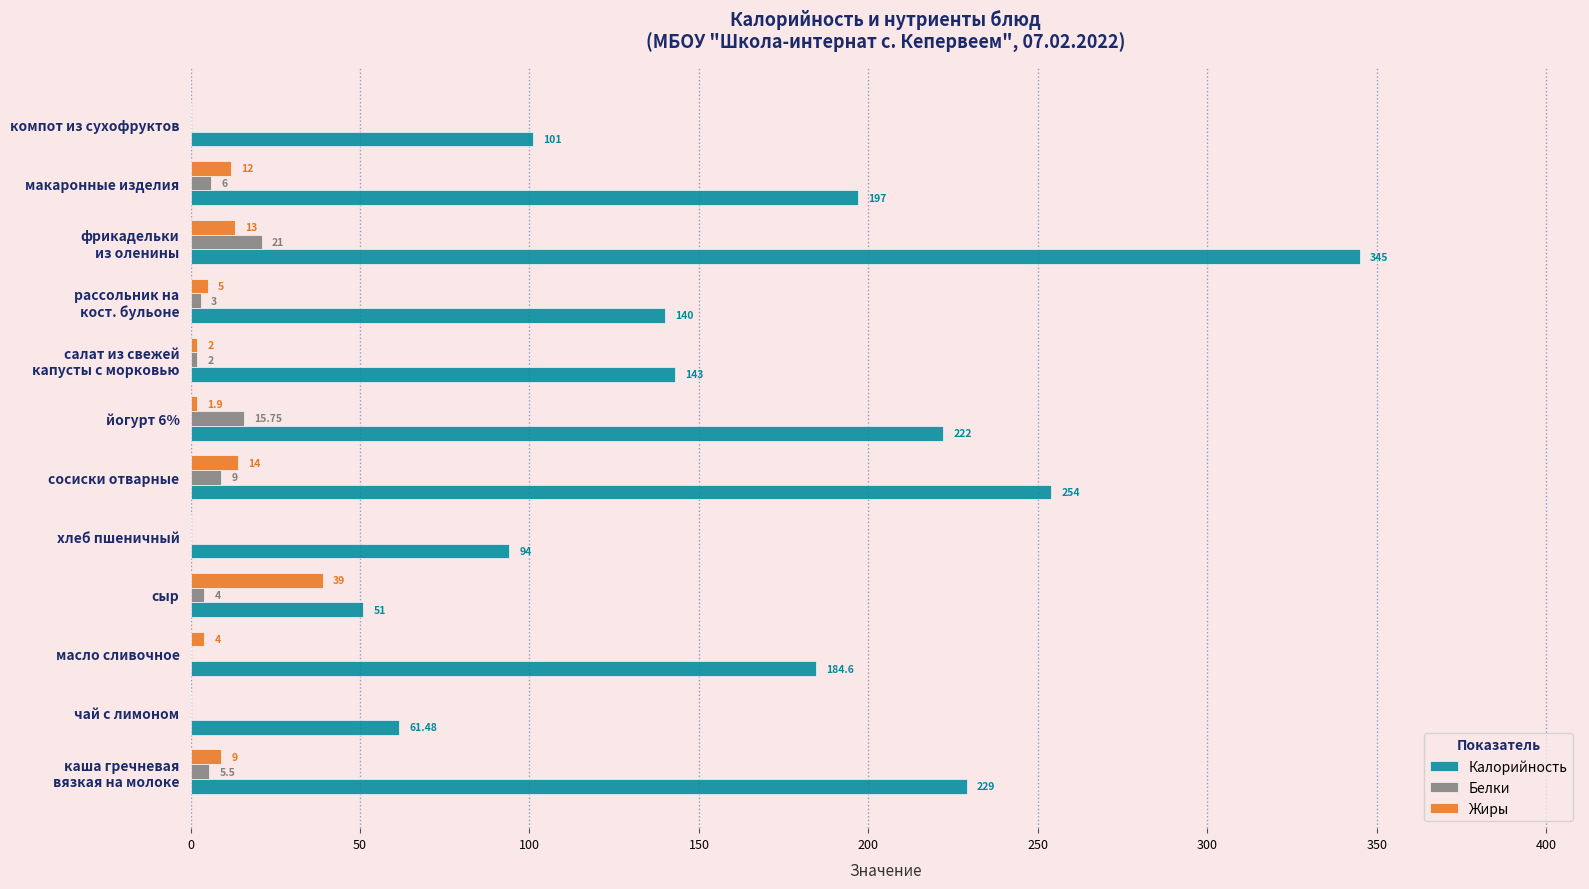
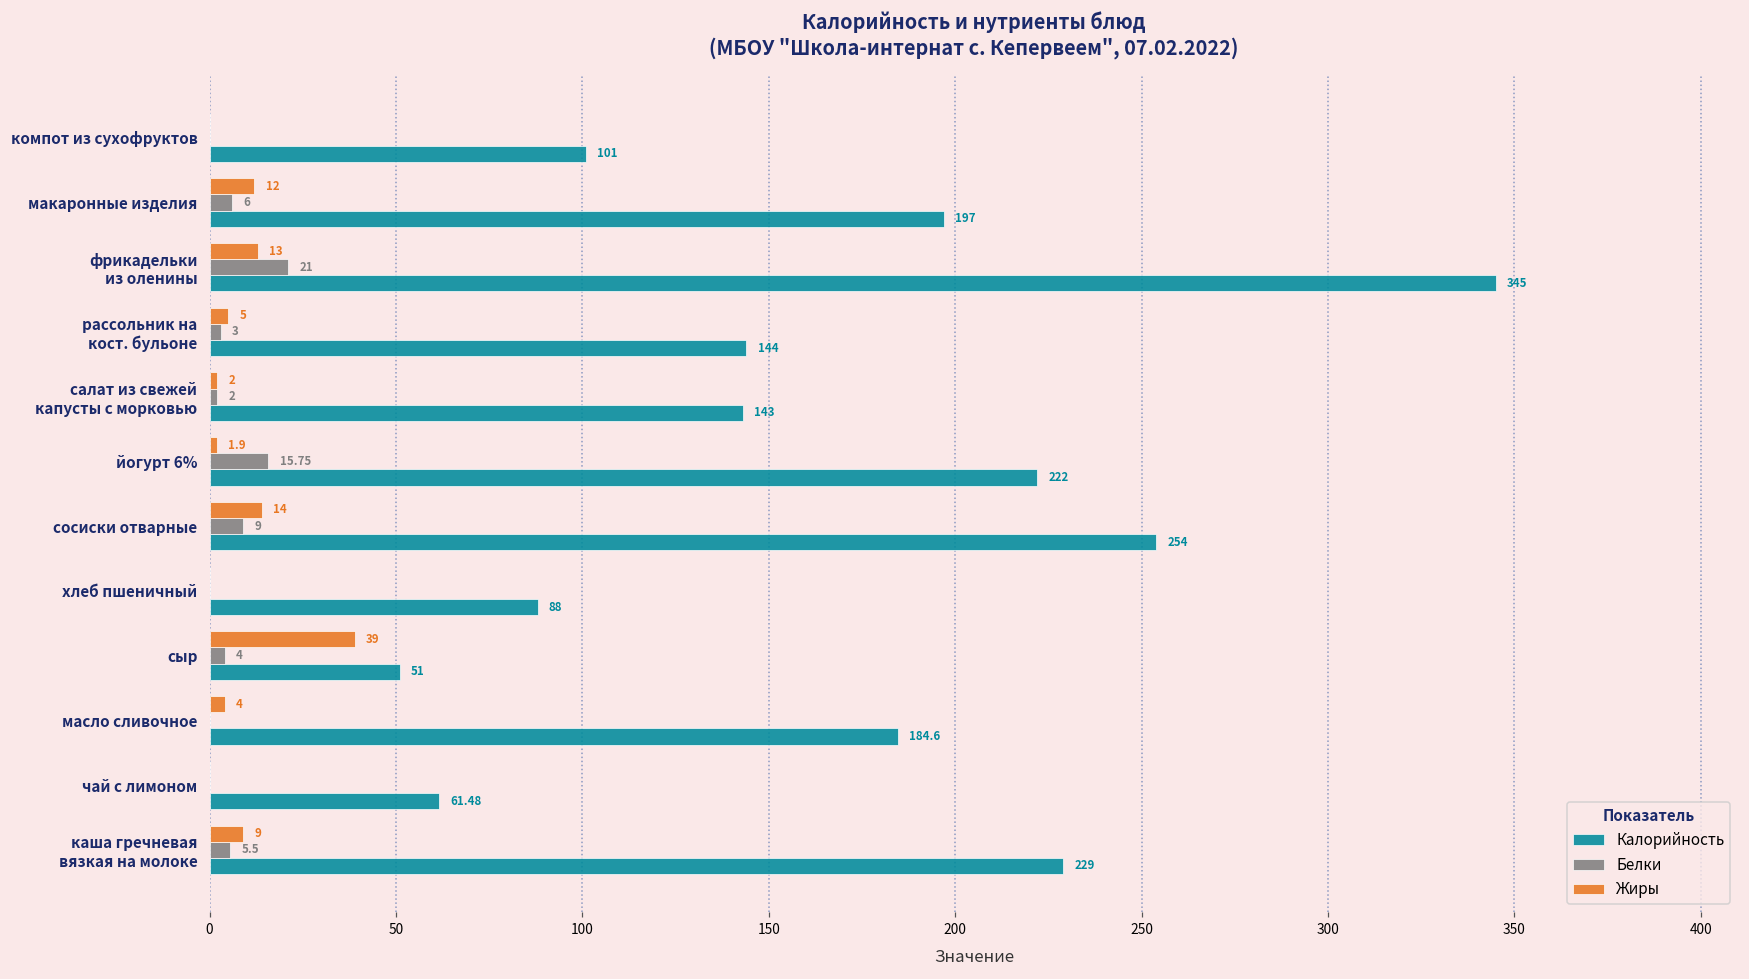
  {
    "Калорийность": {
      "компот из сухофруктов": 101,
      "макаронные изделия": 197,
      "фрикадельки из оленины": 345,
-     "рассольник на кост. бульоне": 140,
+     "рассольник на кост. бульоне": 144,
      "салат из свежей капусты с морковью": 143,
      "йогурт 6%": 222,
      "сосиски отварные": 254,
-     "хлеб пшеничный": 94,
+     "хлеб пшеничный": 88,
      "сыр": 51,
      "масло сливочное": 184.6,
      "чай с лимоном": 61.48,
      "каша гречневая вязкая на молоке": 229
    },
    "Белки": {
      "макаронные изделия": 6,
      "фрикадельки из оленины": 21,
      "рассольник на кост. бульоне": 3,
      "салат из свежей капусты с морковью": 2,
      "йогурт 6%": 15.75,
      "сосиски отварные": 9,
      "сыр": 4,
      "каша гречневая вязкая на молоке": 5.5
    },
    "Жиры": {
      "макаронные изделия": 12,
      "фрикадельки из оленины": 13,
      "рассольник на кост. бульоне": 5,
      "салат из свежей капусты с морковью": 2,
      "йогурт 6%": 1.9,
      "сосиски отварные": 14,
      "сыр": 39,
      "масло сливочное": 4,
      "каша гречневая вязкая на молоке": 9
    }
  }
